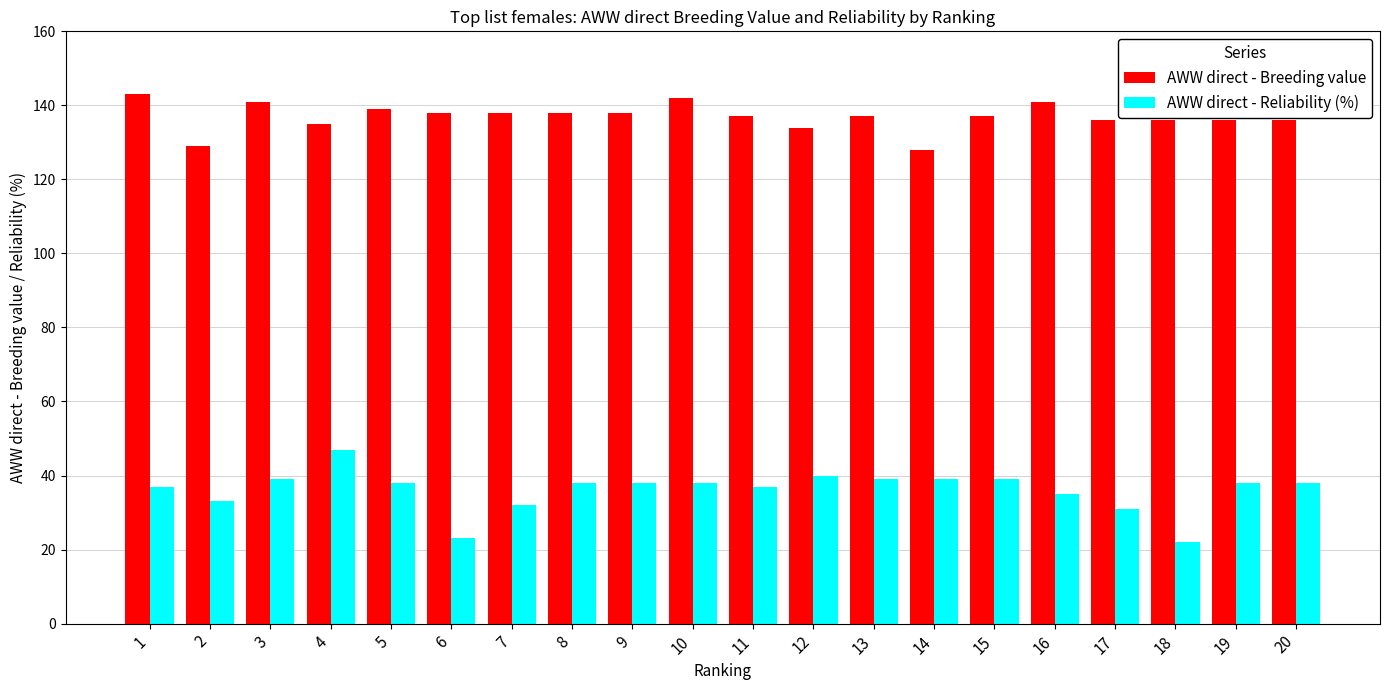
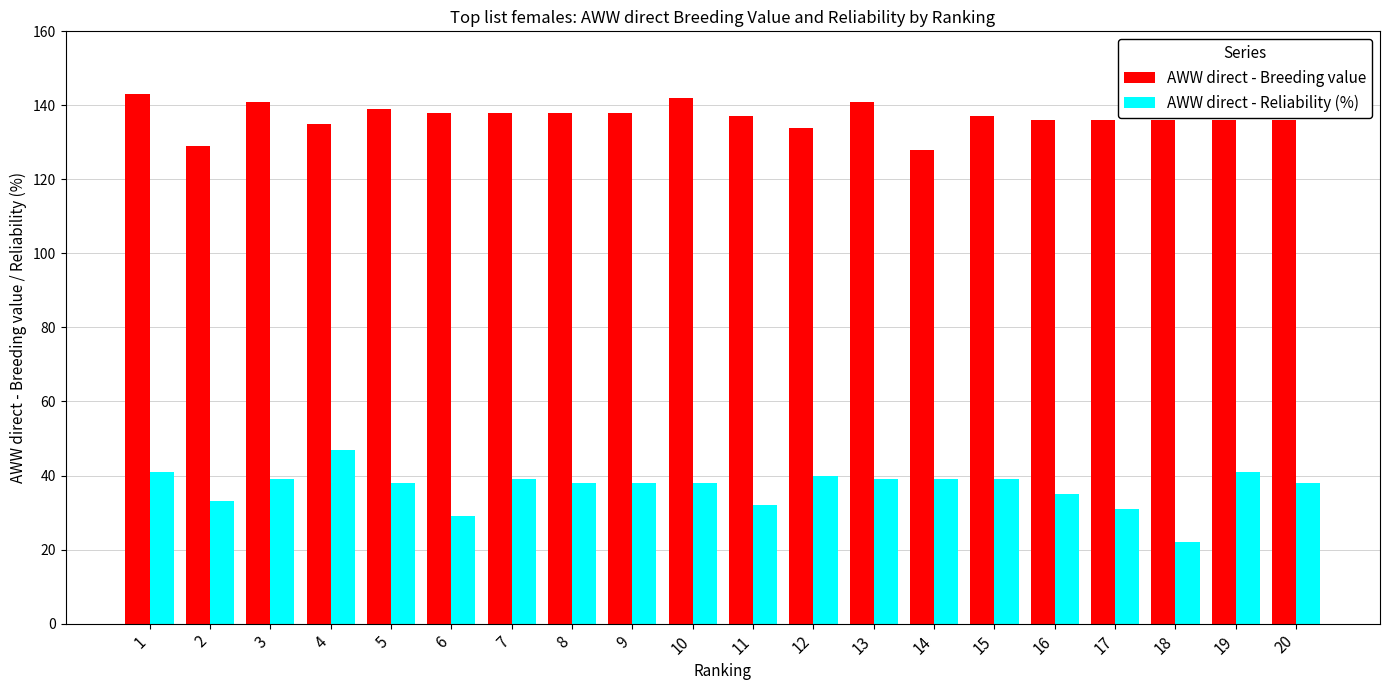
  {
    "AWW direct - Breeding value": {
      "1": 143,
      "2": 129,
      "3": 141,
      "4": 135,
      "5": 139,
      "6": 138,
      "7": 138,
      "8": 138,
      "9": 138,
      "10": 142,
      "11": 137,
      "12": 134,
-     "13": 137,
+     "13": 141,
      "14": 128,
      "15": 137,
-     "16": 141,
+     "16": 136,
      "17": 136,
      "18": 136,
      "19": 136,
      "20": 136
    },
    "AWW direct - Reliability (%)": {
-     "1": 37,
+     "1": 41,
      "2": 33,
      "3": 39,
      "4": 47,
      "5": 38,
-     "6": 23,
-     "7": 32,
+     "6": 29,
+     "7": 39,
      "8": 38,
      "9": 38,
      "10": 38,
-     "11": 37,
+     "11": 32,
      "12": 40,
      "13": 39,
      "14": 39,
      "15": 39,
      "16": 35,
      "17": 31,
      "18": 22,
-     "19": 38,
+     "19": 41,
      "20": 38
    }
  }
